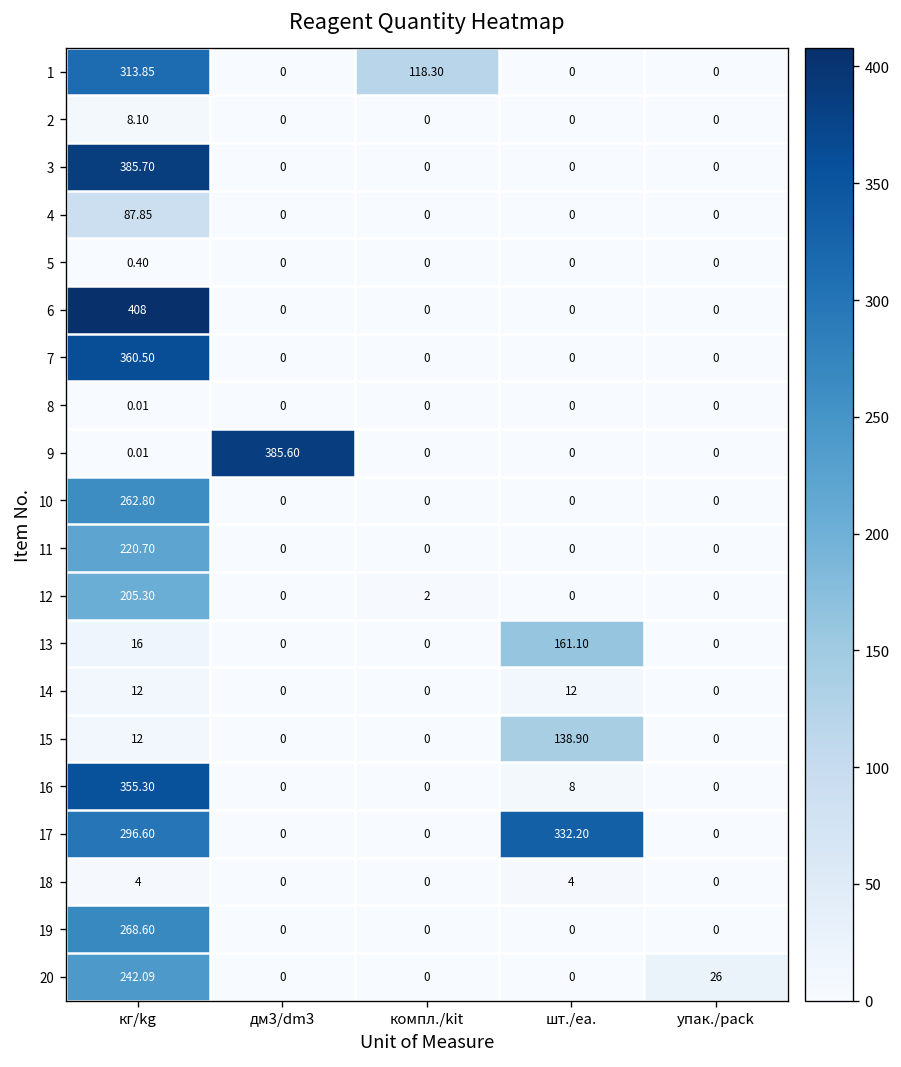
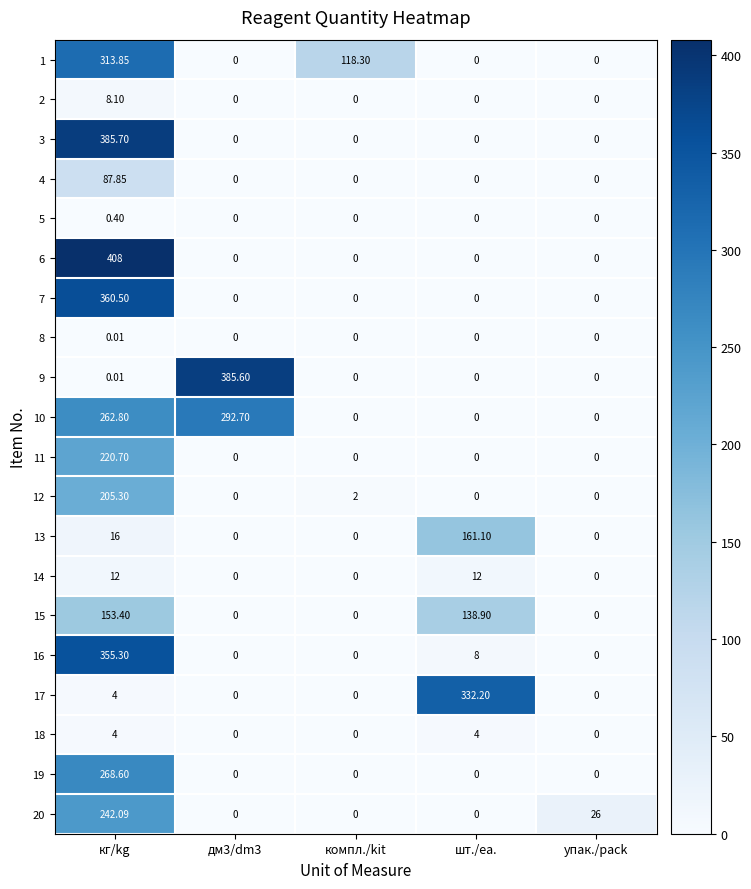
  {
    "1": {
      "кг/kg": 313.85,
      "дм3/dm3": 0,
      "компл./kit": 118.30,
      "шт./ea.": 0,
      "упак./pack": 0
    },
    "2": {
      "кг/kg": 8.10,
      "дм3/dm3": 0,
      "компл./kit": 0,
      "шт./ea.": 0,
      "упак./pack": 0
    },
    "3": {
      "кг/kg": 385.70,
      "дм3/dm3": 0,
      "компл./kit": 0,
      "шт./ea.": 0,
      "упак./pack": 0
    },
    "4": {
      "кг/kg": 87.85,
      "дм3/dm3": 0,
      "компл./kit": 0,
      "шт./ea.": 0,
      "упак./pack": 0
    },
    "5": {
      "кг/kg": 0.40,
      "дм3/dm3": 0,
      "компл./kit": 0,
      "шт./ea.": 0,
      "упак./pack": 0
    },
    "6": {
      "кг/kg": 408,
      "дм3/dm3": 0,
      "компл./kit": 0,
      "шт./ea.": 0,
      "упак./pack": 0
    },
    "7": {
      "кг/kg": 360.50,
      "дм3/dm3": 0,
      "компл./kit": 0,
      "шт./ea.": 0,
      "упак./pack": 0
    },
    "8": {
      "кг/kg": 0.01,
      "дм3/dm3": 0,
      "компл./kit": 0,
      "шт./ea.": 0,
      "упак./pack": 0
    },
    "9": {
      "кг/kg": 0.01,
      "дм3/dm3": 385.60,
      "компл./kit": 0,
      "шт./ea.": 0,
      "упак./pack": 0
    },
    "10": {
      "кг/kg": 262.80,
-     "дм3/dm3": 0,
+     "дм3/dm3": 292.70,
      "компл./kit": 0,
      "шт./ea.": 0,
      "упак./pack": 0
    },
    "11": {
      "кг/kg": 220.70,
      "дм3/dm3": 0,
      "компл./kit": 0,
      "шт./ea.": 0,
      "упак./pack": 0
    },
    "12": {
      "кг/kg": 205.30,
      "дм3/dm3": 0,
      "компл./kit": 2,
      "шт./ea.": 0,
      "упак./pack": 0
    },
    "13": {
      "кг/kg": 16,
      "дм3/dm3": 0,
      "компл./kit": 0,
      "шт./ea.": 161.10,
      "упак./pack": 0
    },
    "14": {
      "кг/kg": 12,
      "дм3/dm3": 0,
      "компл./kit": 0,
      "шт./ea.": 12,
      "упак./pack": 0
    },
    "15": {
-     "кг/kg": 12,
+     "кг/kg": 153.40,
      "дм3/dm3": 0,
      "компл./kit": 0,
      "шт./ea.": 138.90,
      "упак./pack": 0
    },
    "16": {
      "кг/kg": 355.30,
      "дм3/dm3": 0,
      "компл./kit": 0,
      "шт./ea.": 8,
      "упак./pack": 0
    },
    "17": {
-     "кг/kg": 296.60,
+     "кг/kg": 4,
      "дм3/dm3": 0,
      "компл./kit": 0,
      "шт./ea.": 332.20,
      "упак./pack": 0
    },
    "18": {
      "кг/kg": 4,
      "дм3/dm3": 0,
      "компл./kit": 0,
      "шт./ea.": 4,
      "упак./pack": 0
    },
    "19": {
      "кг/kg": 268.60,
      "дм3/dm3": 0,
      "компл./kit": 0,
      "шт./ea.": 0,
      "упак./pack": 0
    },
    "20": {
      "кг/kg": 242.09,
      "дм3/dm3": 0,
      "компл./kit": 0,
      "шт./ea.": 0,
      "упак./pack": 26
    }
  }
